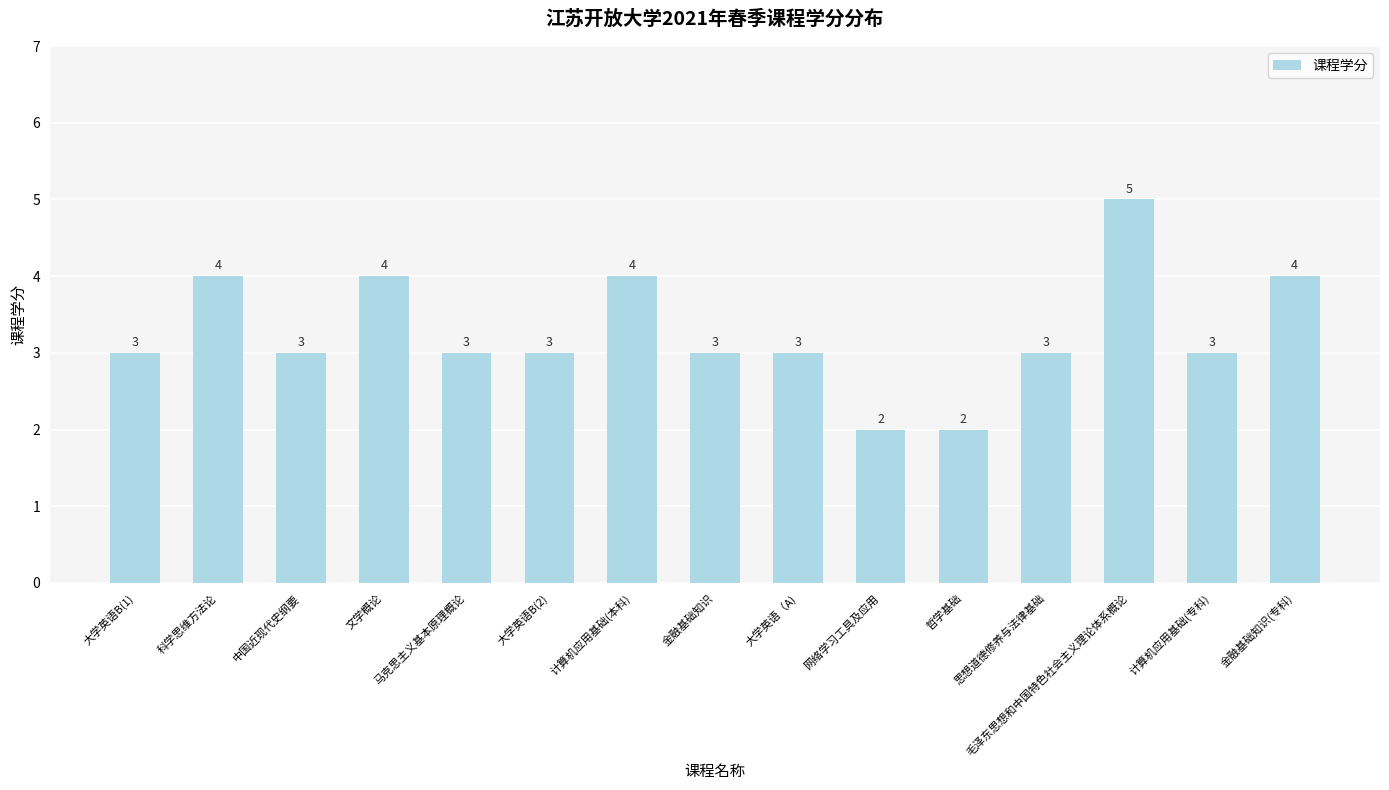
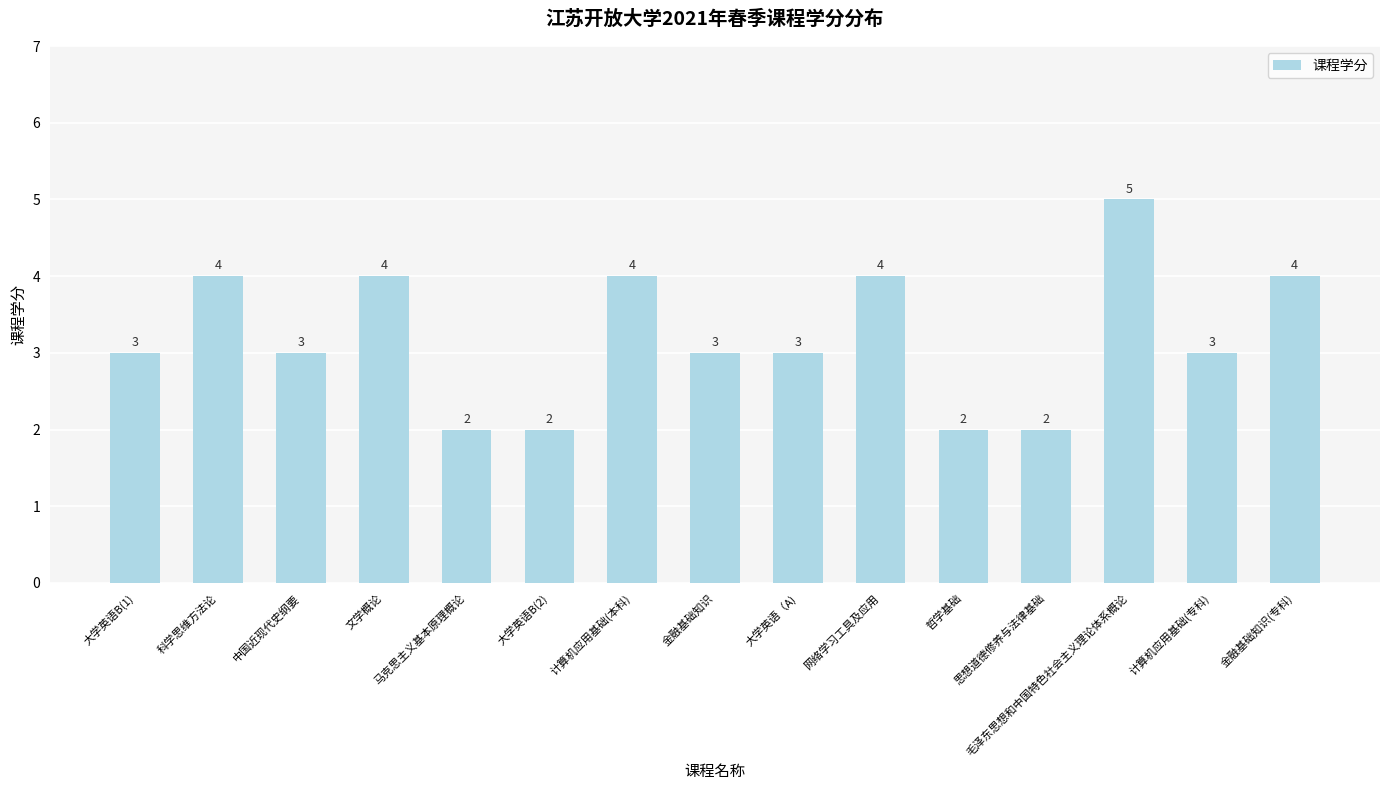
  {
    "大学英语B(1)": 3,
    "科学思维方法论": 4,
    "中国近现代史纲要": 3,
    "文学概论": 4,
-   "马克思主义基本原理概论": 3,
-   "大学英语B(2)": 3,
+   "马克思主义基本原理概论": 2,
+   "大学英语B(2)": 2,
    "计算机应用基础(本科)": 4,
    "金融基础知识": 3,
    "大学英语（A)": 3,
-   "网络学习工具及应用": 2,
+   "网络学习工具及应用": 4,
    "哲学基础": 2,
-   "思想道德修养与法律基础": 3,
+   "思想道德修养与法律基础": 2,
    "毛泽东思想和中国特色社会主义理论体系概论": 5,
    "计算机应用基础(专科)": 3,
    "金融基础知识(专科)": 4
  }
